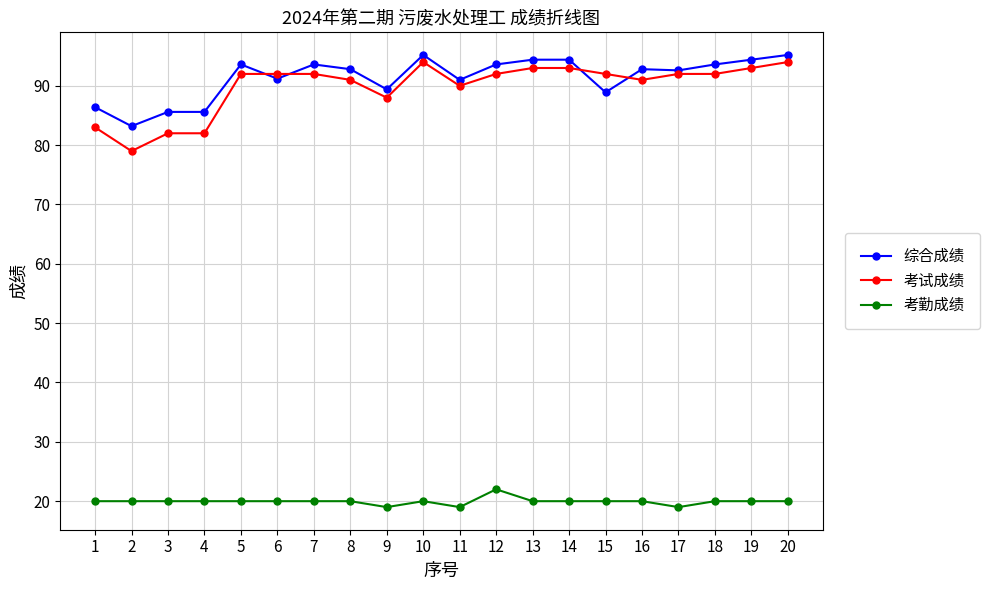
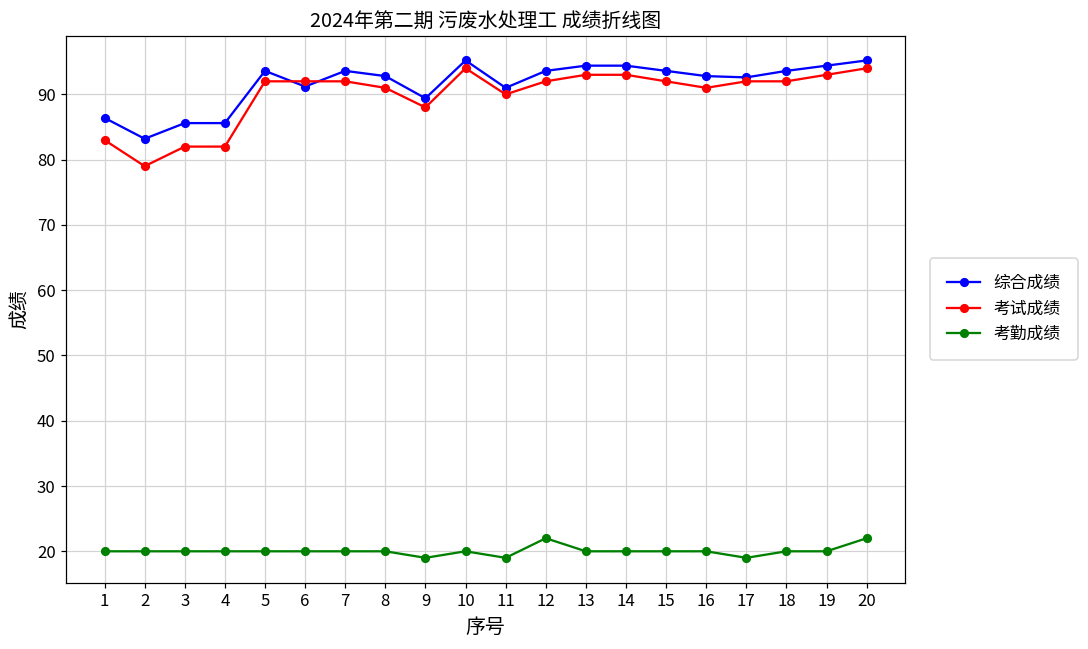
  {
    "综合成绩": {
      "1": 86,
      "2": 83,
      "3": 86,
      "4": 86,
      "5": 94,
      "6": 91,
      "7": 94,
      "8": 93,
      "9": 89,
      "10": 95,
      "11": 91,
      "12": 94,
      "13": 94,
      "14": 94,
-     "15": 89,
+     "15": 94,
      "16": 93,
      "17": 93,
      "18": 94,
      "19": 94,
      "20": 95
    },
    "考试成绩": {
      "1": 83,
      "2": 79,
      "3": 82,
      "4": 82,
      "5": 92,
      "6": 92,
      "7": 92,
      "8": 91,
      "9": 88,
      "10": 94,
      "11": 90,
      "12": 92,
      "13": 93,
      "14": 93,
      "15": 92,
      "16": 91,
      "17": 92,
      "18": 92,
      "19": 93,
      "20": 94
    },
    "考勤成绩": {
      "1": 20,
      "2": 20,
      "3": 20,
      "4": 20,
      "5": 20,
      "6": 20,
      "7": 20,
      "8": 20,
      "9": 19,
      "10": 20,
      "11": 19,
      "12": 22,
      "13": 20,
      "14": 20,
      "15": 20,
      "16": 20,
      "17": 19,
      "18": 20,
      "19": 20,
-     "20": 20
+     "20": 22
    }
  }
